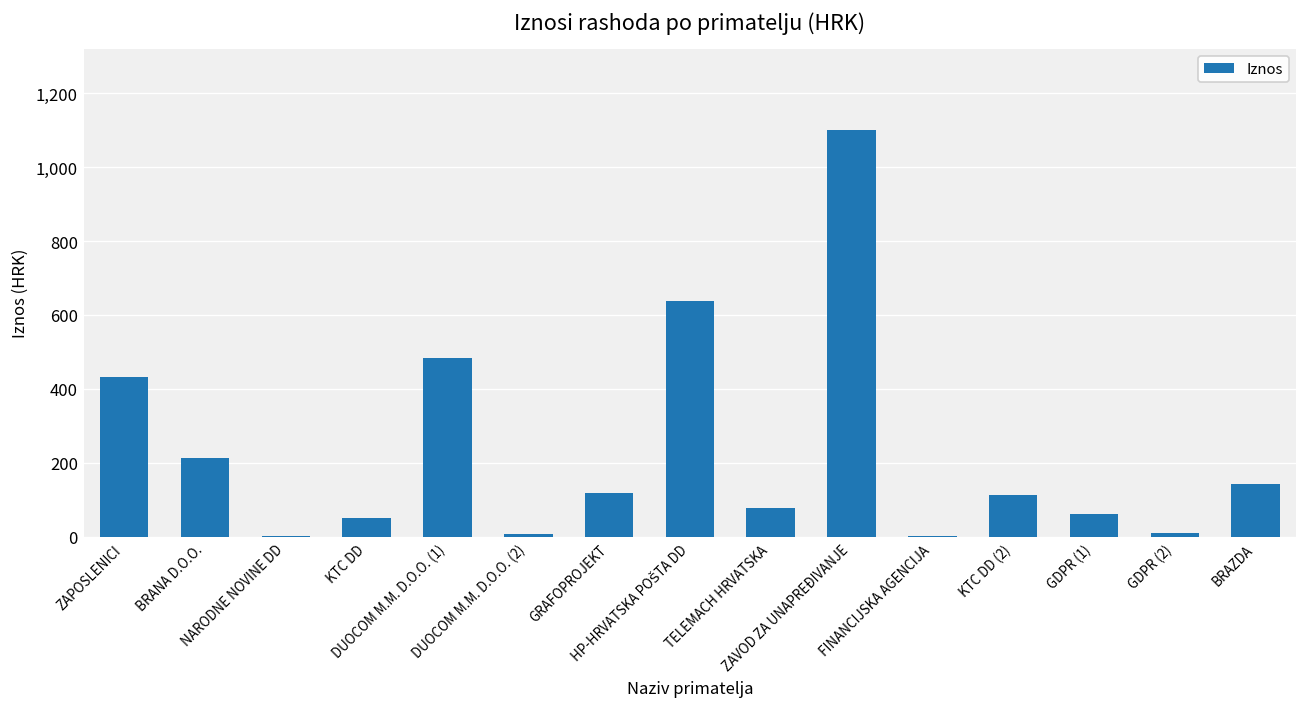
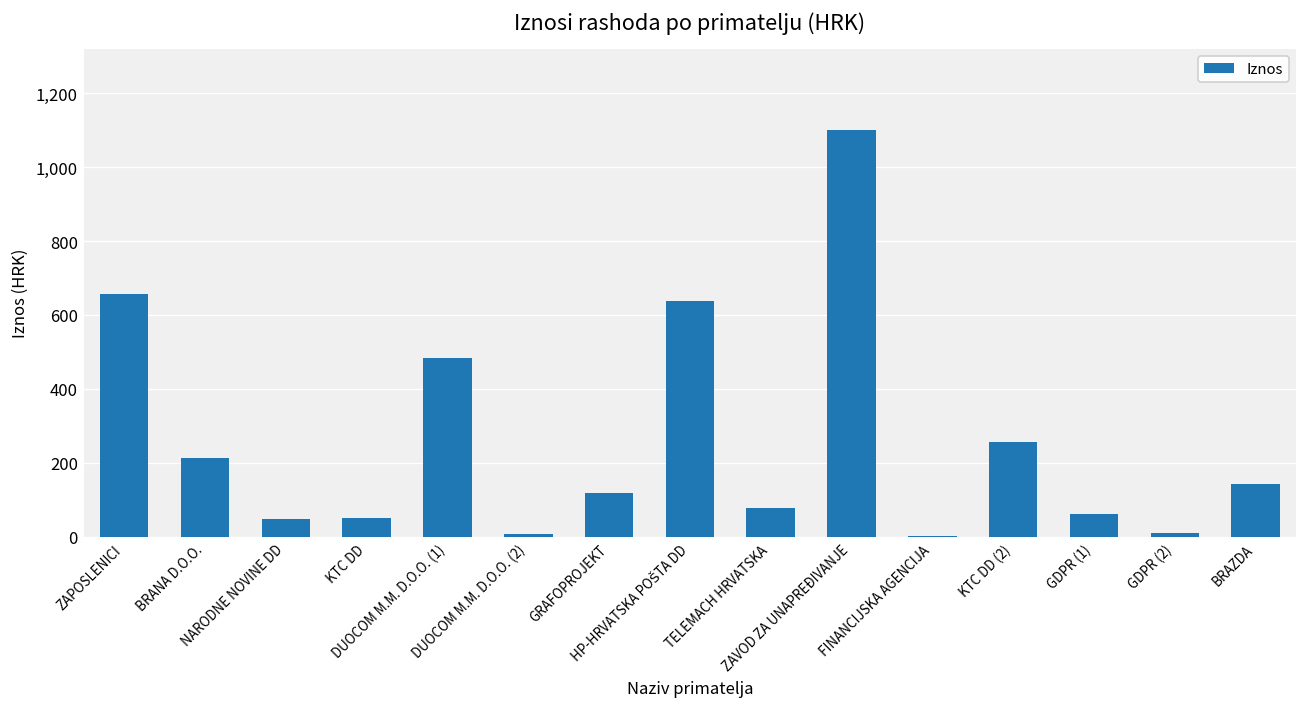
  {
-   "ZAPOSLENICI": "430",
+   "ZAPOSLENICI": "660",
    "BRANA D.O.O.": "210",
-   "NARODNE NOVINE DD": "0",
+   "NARODNE NOVINE DD": "50",
    "KTC DD": "50",
    "DUOCOM M.M. D.O.O. (1)": "480",
    "GRAFOPROJEKT": "120",
    "HP-HRVATSKA POŠTA DD": "640",
    "TELEMACH HRVATSKA": "80",
    "ZAVOD ZA UNAPREĐIVANJE": "1,100",
-   "KTC DD (2)": "110",
+   "KTC DD (2)": "260",
    "GDPR (1)": "60",
    "GDPR (2)": "10",
    "BRAZDA": "140"
  }
